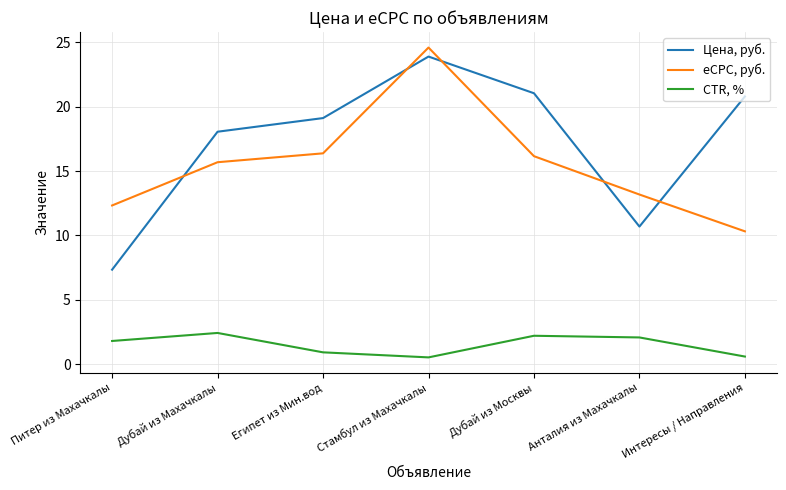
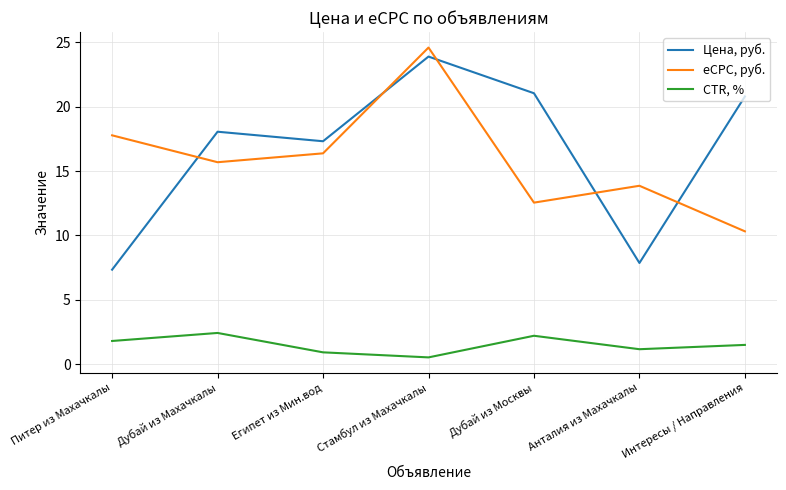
  {
    "Цена, руб.": {
      "Питер из Махачкалы": 7.3,
      "Дубай из Махачкалы": 18.1,
-     "Египет из Мин.вод": 19.1,
+     "Египет из Мин.вод": 17.3,
      "Стамбул из Махачкалы": 23.9,
      "Дубай из Москвы": 21.1,
-     "Анталия из Махачкалы": 10.7
+     "Анталия из Махачкалы": 7.9
    },
    "eCPC, руб.": {
-     "Питер из Махачкалы": 12.3,
+     "Питер из Махачкалы": 17.8,
      "Дубай из Махачкалы": 15.7,
      "Египет из Мин.вод": 16.4,
      "Стамбул из Махачкалы": 24.6,
-     "Дубай из Москвы": 16.2,
-     "Анталия из Махачкалы": 13.2,
+     "Дубай из Москвы": 12.6,
+     "Анталия из Махачкалы": 13.9,
      "Интересы / Направления": 10.3
    },
    "CTR, %": {
      "Питер из Махачкалы": 1.8,
      "Дубай из Махачкалы": 2.4,
      "Египет из Мин.вод": 0.9,
      "Стамбул из Махачкалы": 0.5,
      "Дубай из Москвы": 2.2,
-     "Анталия из Махачкалы": 2.1,
-     "Интересы / Направления": 0.6
+     "Анталия из Махачкалы": 1.2,
+     "Интересы / Направления": 1.5
    }
  }
